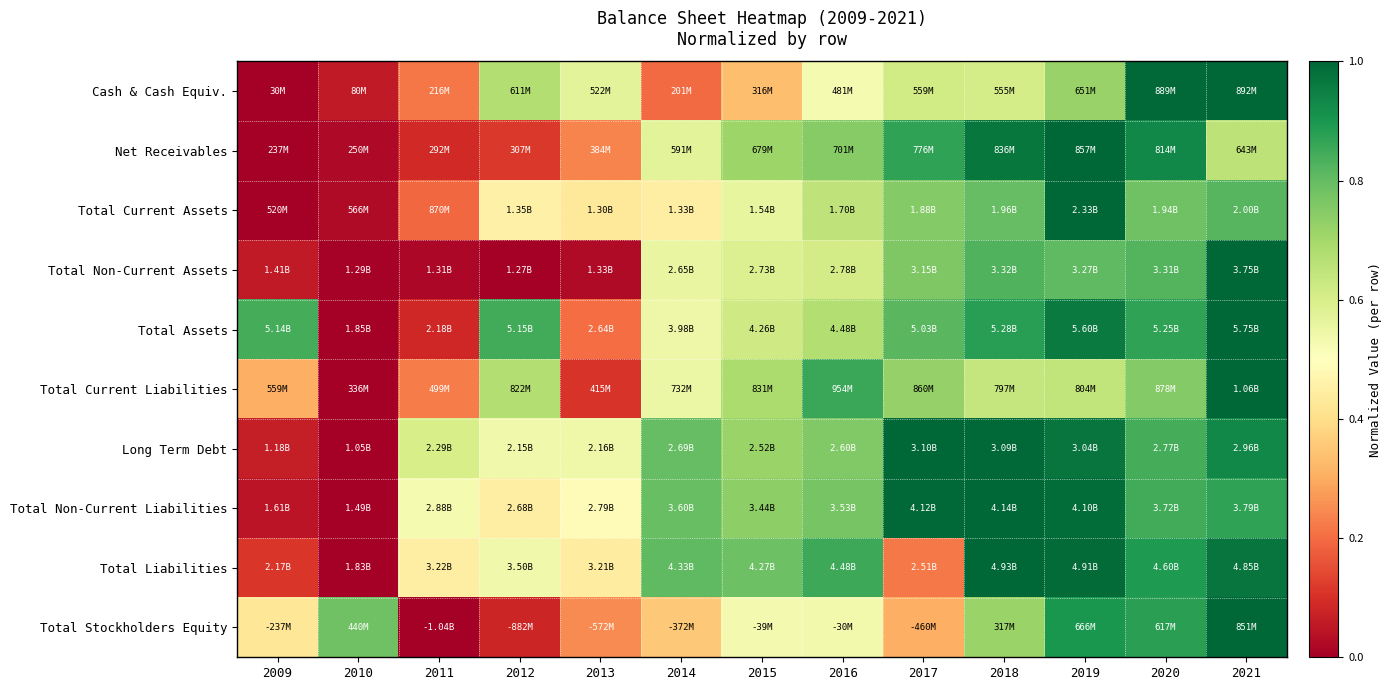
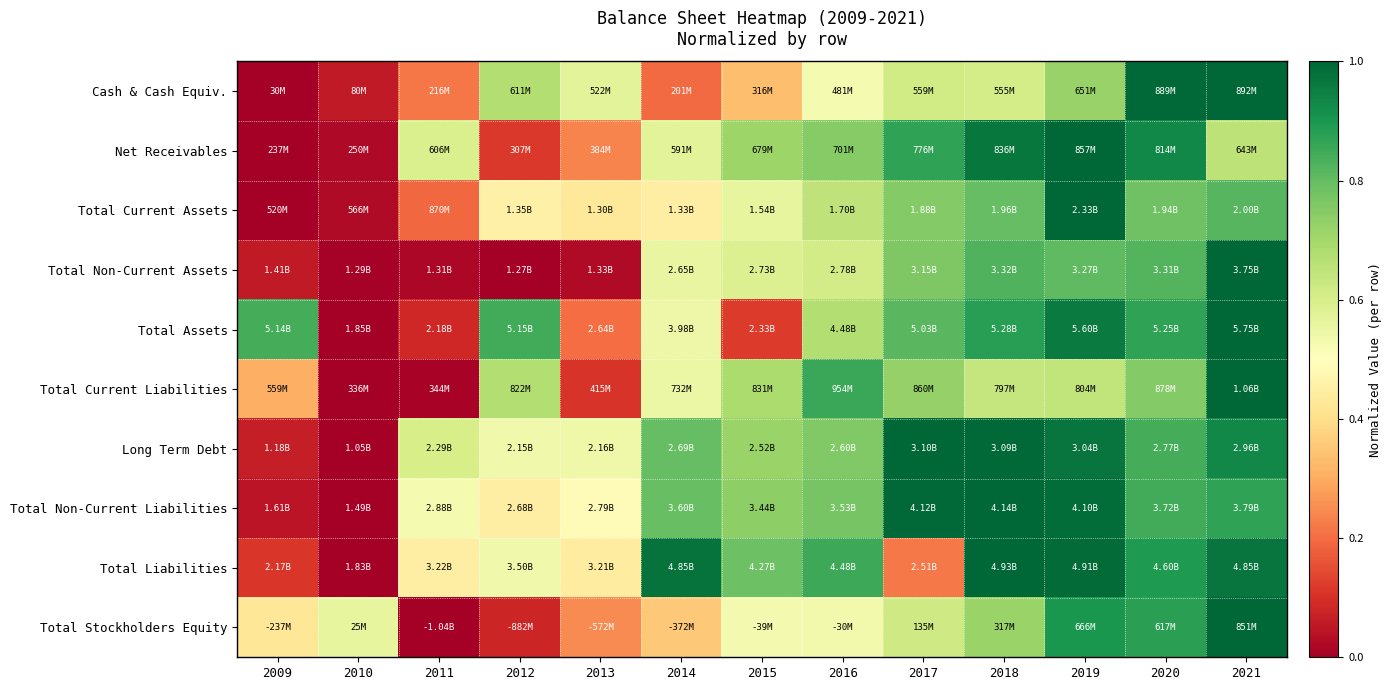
  {
    "Cash & Cash Equiv.": {
      "2009": "30M",
      "2010": "80M",
      "2011": "216M",
      "2012": "611M",
      "2013": "522M",
      "2014": "201M",
      "2015": "316M",
      "2016": "481M",
      "2017": "559M",
      "2018": "555M",
      "2019": "651M",
      "2020": "889M",
      "2021": "892M"
    },
    "Net Receivables": {
      "2009": "237M",
      "2010": "250M",
-     "2011": "292M",
+     "2011": "606M",
      "2012": "307M",
      "2013": "384M",
      "2014": "591M",
      "2015": "679M",
      "2016": "701M",
      "2017": "776M",
      "2018": "836M",
      "2019": "857M",
      "2020": "814M",
      "2021": "643M"
    },
    "Total Current Assets": {
      "2009": "520M",
      "2010": "566M",
      "2011": "870M",
      "2012": "1.35B",
      "2013": "1.30B",
      "2014": "1.33B",
      "2015": "1.54B",
      "2016": "1.70B",
      "2017": "1.88B",
      "2018": "1.96B",
      "2019": "2.33B",
      "2020": "1.94B",
      "2021": "2.00B"
    },
    "Total Non-Current Assets": {
      "2009": "1.41B",
      "2010": "1.29B",
      "2011": "1.31B",
      "2012": "1.27B",
      "2013": "1.33B",
      "2014": "2.65B",
      "2015": "2.73B",
      "2016": "2.78B",
      "2017": "3.15B",
      "2018": "3.32B",
      "2019": "3.27B",
      "2020": "3.31B",
      "2021": "3.75B"
    },
    "Total Assets": {
      "2009": "5.14B",
      "2010": "1.85B",
      "2011": "2.18B",
      "2012": "5.15B",
      "2013": "2.64B",
      "2014": "3.98B",
-     "2015": "4.26B",
+     "2015": "2.33B",
      "2016": "4.48B",
      "2017": "5.03B",
      "2018": "5.28B",
      "2019": "5.60B",
      "2020": "5.25B",
      "2021": "5.75B"
    },
    "Total Current Liabilities": {
      "2009": "559M",
      "2010": "336M",
-     "2011": "499M",
+     "2011": "344M",
      "2012": "822M",
      "2013": "415M",
      "2014": "732M",
      "2015": "831M",
      "2016": "954M",
      "2017": "860M",
      "2018": "797M",
      "2019": "804M",
      "2020": "878M",
      "2021": "1.06B"
    },
    "Long Term Debt": {
      "2009": "1.18B",
      "2010": "1.05B",
      "2011": "2.29B",
      "2012": "2.15B",
      "2013": "2.16B",
      "2014": "2.69B",
      "2015": "2.52B",
      "2016": "2.60B",
      "2017": "3.10B",
      "2018": "3.09B",
      "2019": "3.04B",
      "2020": "2.77B",
      "2021": "2.96B"
    },
    "Total Non-Current Liabilities": {
      "2009": "1.61B",
      "2010": "1.49B",
      "2011": "2.88B",
      "2012": "2.68B",
      "2013": "2.79B",
      "2014": "3.60B",
      "2015": "3.44B",
      "2016": "3.53B",
      "2017": "4.12B",
      "2018": "4.14B",
      "2019": "4.10B",
      "2020": "3.72B",
      "2021": "3.79B"
    },
    "Total Liabilities": {
      "2009": "2.17B",
      "2010": "1.83B",
      "2011": "3.22B",
      "2012": "3.50B",
      "2013": "3.21B",
-     "2014": "4.33B",
+     "2014": "4.85B",
      "2015": "4.27B",
      "2016": "4.48B",
      "2017": "2.51B",
      "2018": "4.93B",
      "2019": "4.91B",
      "2020": "4.60B",
      "2021": "4.85B"
    },
    "Total Stockholders Equity": {
      "2009": "-237M",
-     "2010": "440M",
+     "2010": "25M",
      "2011": "-1.04B",
      "2012": "-882M",
      "2013": "-572M",
      "2014": "-372M",
      "2015": "-39M",
      "2016": "-30M",
-     "2017": "-460M",
+     "2017": "135M",
      "2018": "317M",
      "2019": "666M",
      "2020": "617M",
      "2021": "851M"
    }
  }
